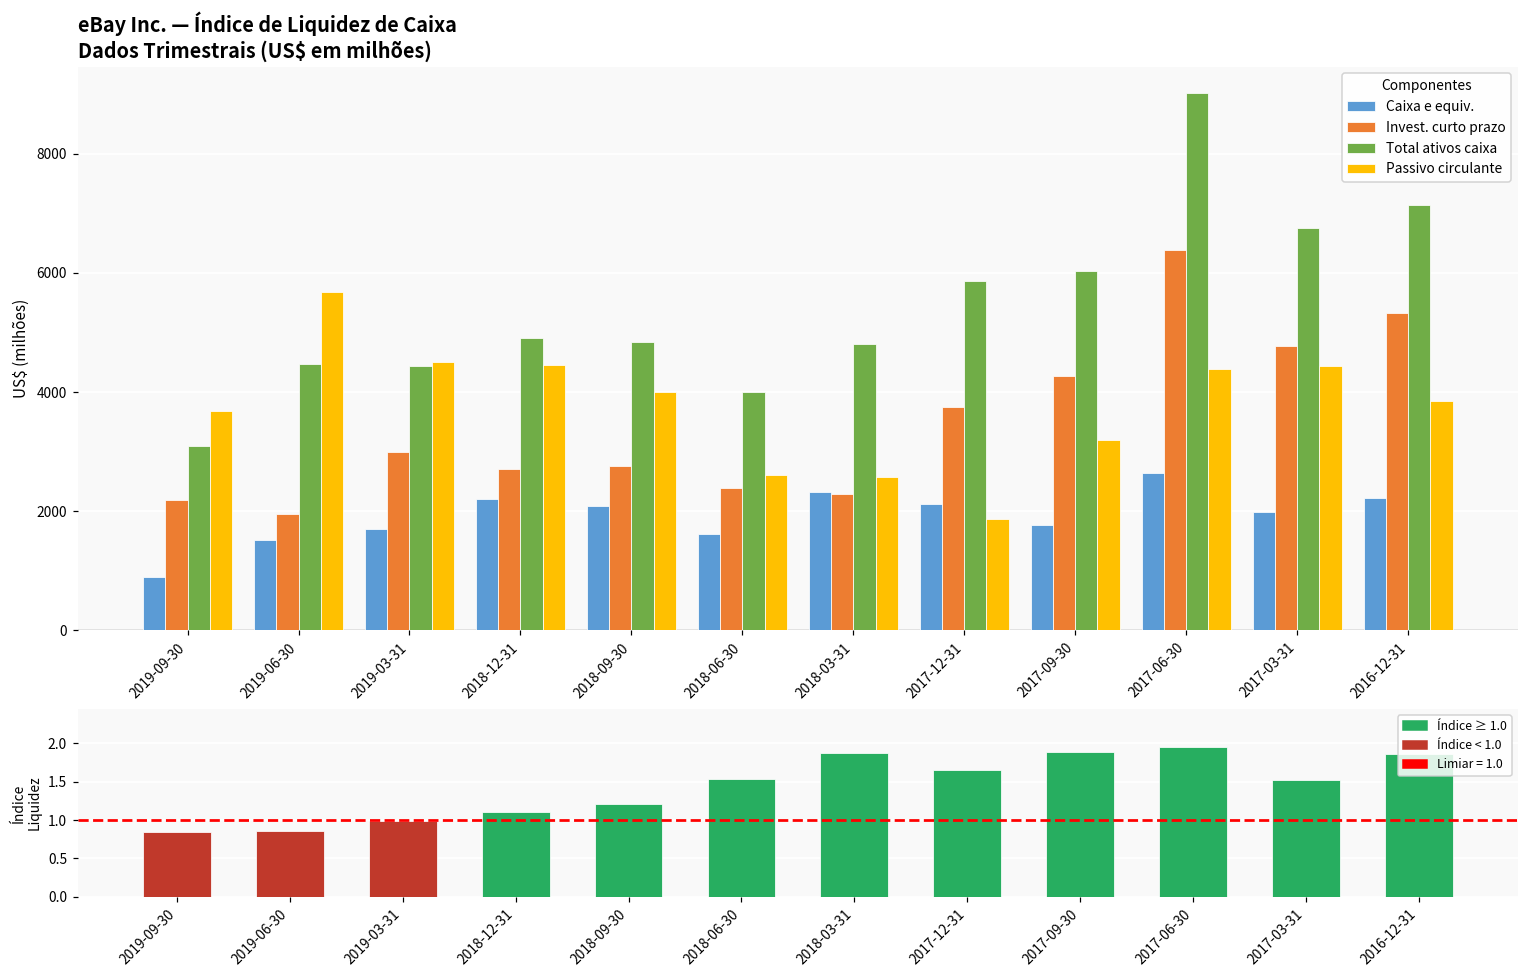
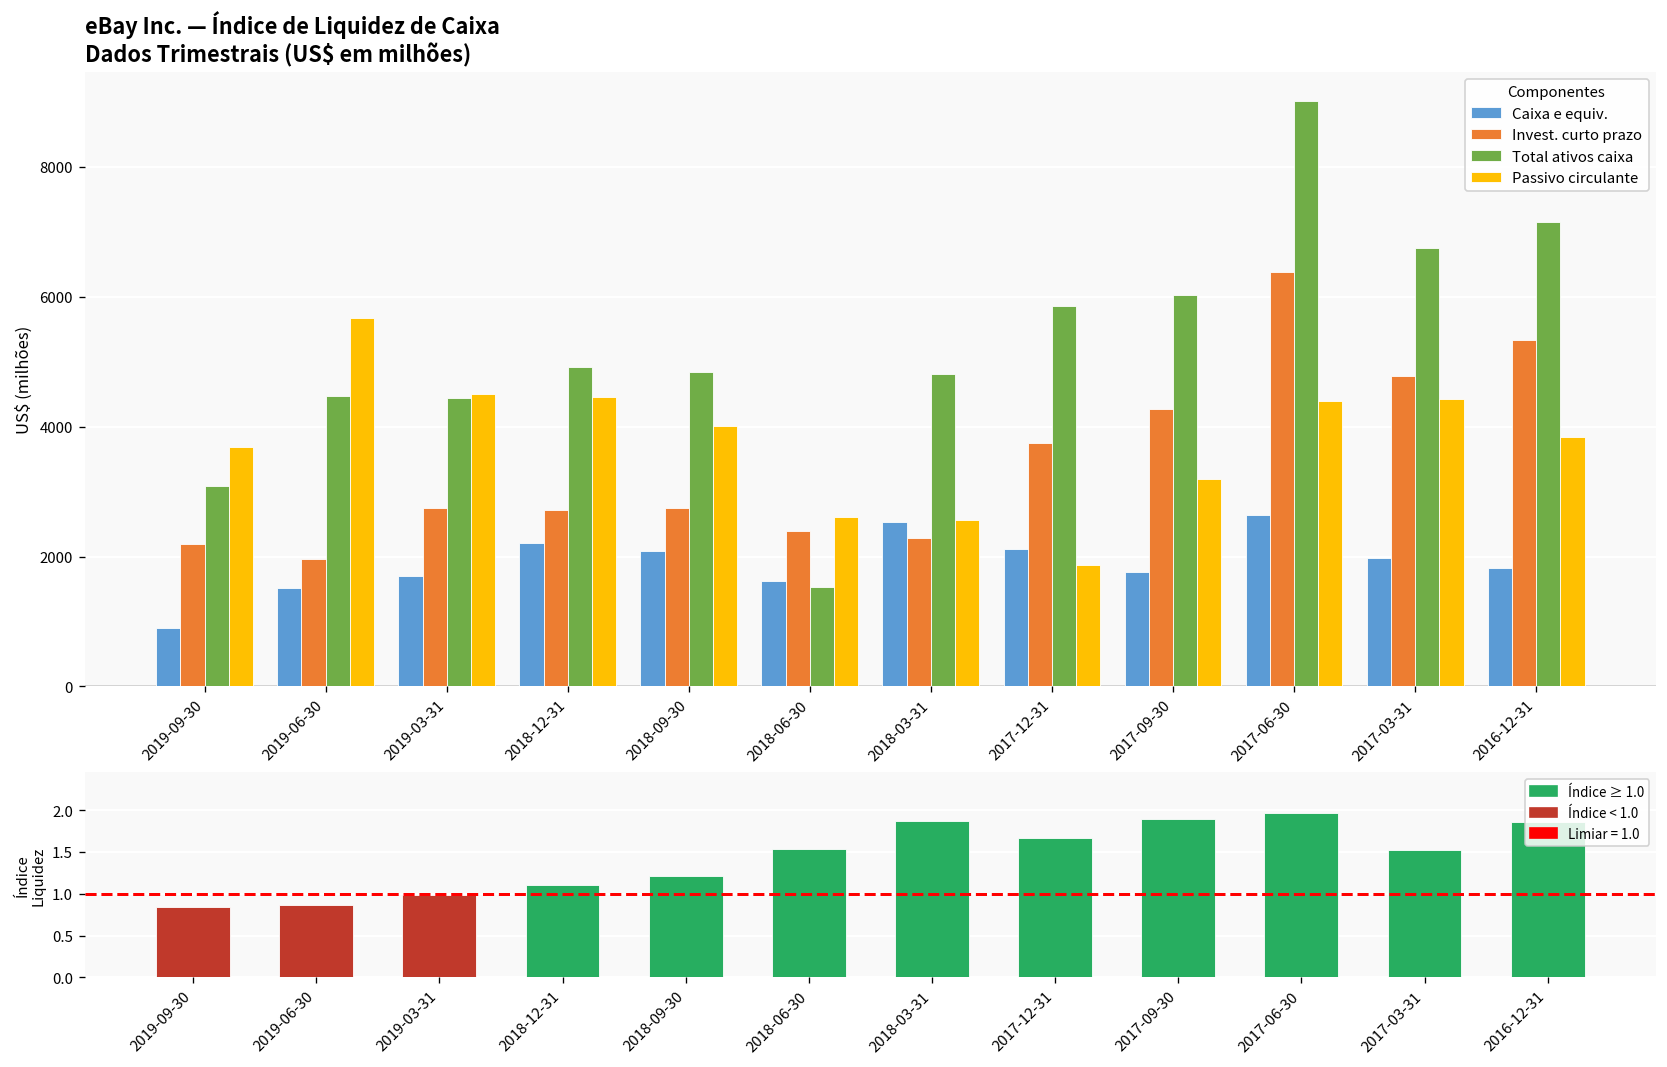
  {
    "eBay Inc. — Índice de Liquidez de Caixa Dados Trimestrais (US$ em milhões)": {
      "Caixa e equiv.": {
        "2019-09-30": 900,
        "2019-06-30": 1500,
        "2019-03-31": 1700,
        "2018-12-31": 2200,
        "2018-09-30": 2100,
        "2018-06-30": 1600,
-       "2018-03-31": 2300,
+       "2018-03-31": 2500,
        "2017-12-31": 2100,
        "2017-09-30": 1800,
        "2017-06-30": 2600,
        "2017-03-31": 2000,
-       "2016-12-31": 2200
+       "2016-12-31": 1800
      },
      "Invest. curto prazo": {
        "2019-09-30": 2200,
        "2019-06-30": 2000,
-       "2019-03-31": 3000,
+       "2019-03-31": 2700,
        "2018-12-31": 2700,
        "2018-09-30": 2800,
        "2018-06-30": 2400,
        "2018-03-31": 2300,
        "2017-12-31": 3700,
        "2017-09-30": 4300,
        "2017-06-30": 6400,
        "2017-03-31": 4800,
        "2016-12-31": 5300
      },
      "Total ativos caixa": {
        "2019-09-30": 3100,
        "2019-06-30": 4500,
        "2019-03-31": 4400,
        "2018-12-31": 4900,
        "2018-09-30": 4800,
-       "2018-06-30": 4000,
+       "2018-06-30": 1500,
        "2018-03-31": 4800,
        "2017-12-31": 5900,
        "2017-09-30": 6000,
        "2017-06-30": 9000,
        "2017-03-31": 6800,
        "2016-12-31": 7100
      },
      "Passivo circulante": {
        "2019-09-30": 3700,
        "2019-06-30": 5700,
        "2019-03-31": 4500,
        "2018-12-31": 4500,
        "2018-09-30": 4000,
        "2018-06-30": 2600,
        "2018-03-31": 2600,
        "2017-12-31": 1900,
        "2017-09-30": 3200,
        "2017-06-30": 4400,
        "2017-03-31": 4400,
        "2016-12-31": 3800
      }
    }
  }
